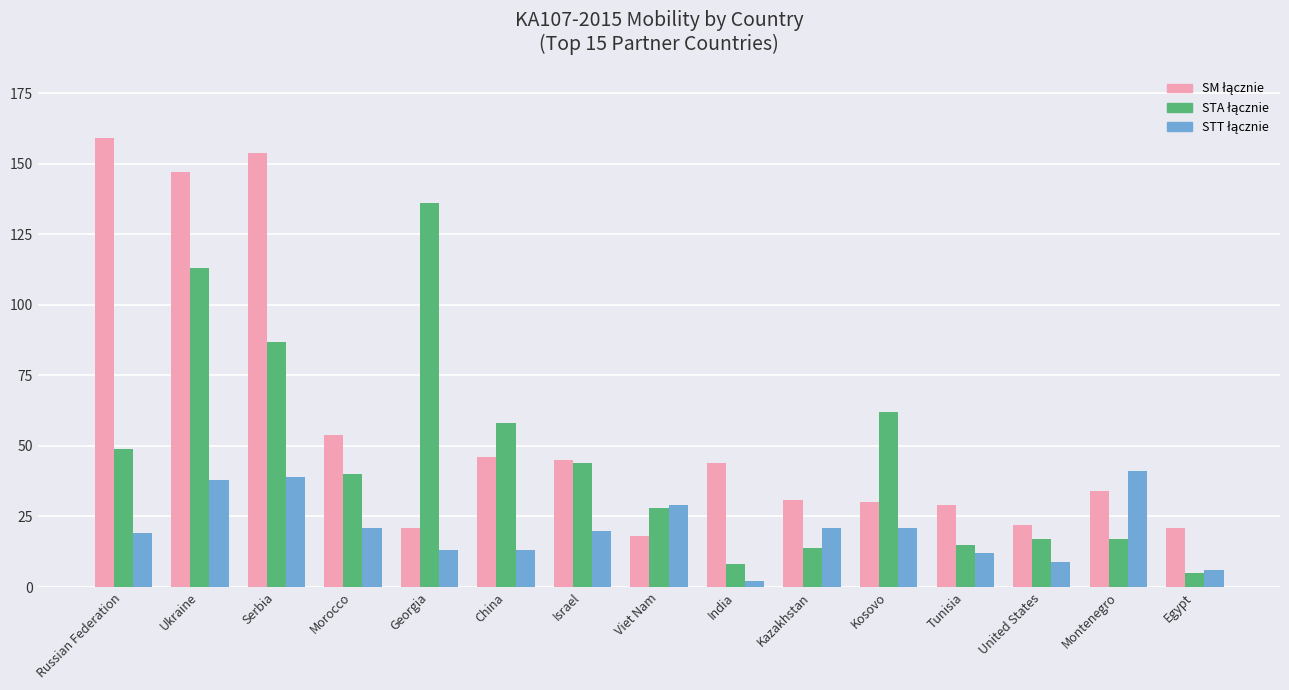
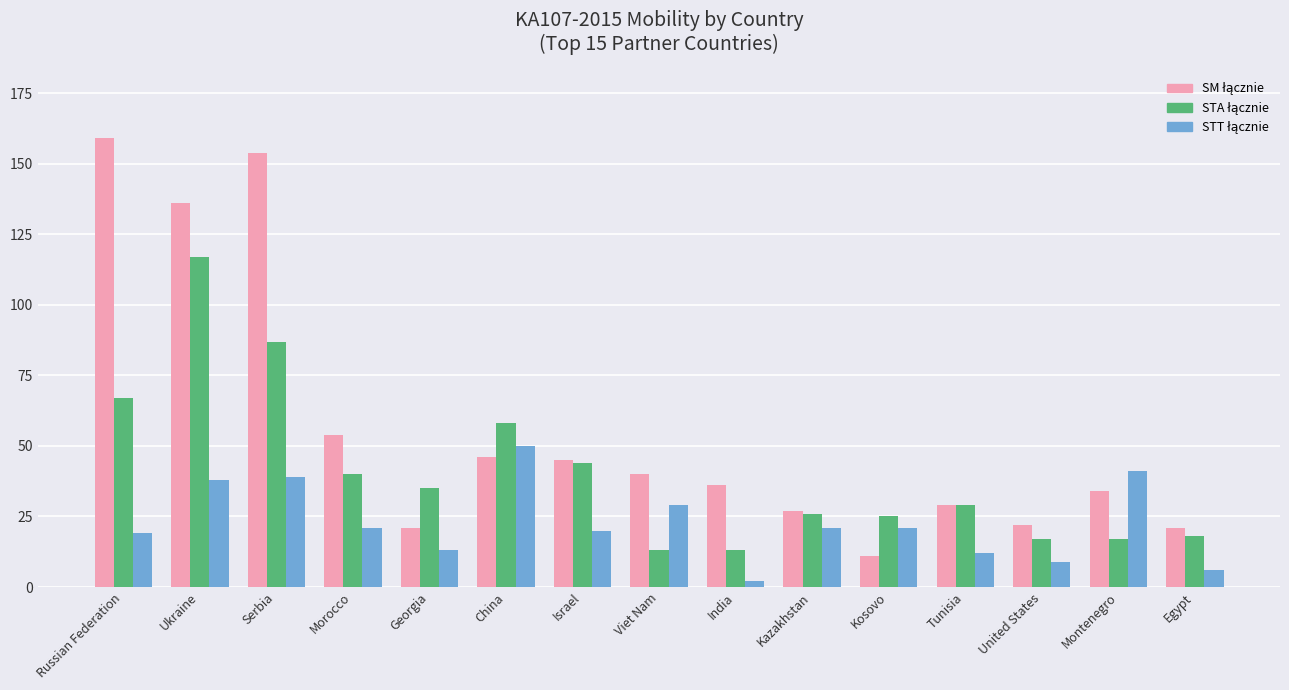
  {
    "SM łącznie": {
      "Russian Federation": 159,
-     "Ukraine": 147,
+     "Ukraine": 136,
      "Serbia": 154,
      "Morocco": 54,
      "Georgia": 21,
      "China": 46,
      "Israel": 45,
-     "Viet Nam": 18,
-     "India": 44,
-     "Kazakhstan": 31,
-     "Kosovo": 30,
+     "Viet Nam": 40,
+     "India": 36,
+     "Kazakhstan": 27,
+     "Kosovo": 11,
      "Tunisia": 29,
      "United States": 22,
      "Montenegro": 34,
      "Egypt": 21
    },
    "STA łącznie": {
-     "Russian Federation": 49,
-     "Ukraine": 113,
+     "Russian Federation": 67,
+     "Ukraine": 117,
      "Serbia": 87,
      "Morocco": 40,
-     "Georgia": 136,
+     "Georgia": 35,
      "China": 58,
      "Israel": 44,
-     "Viet Nam": 28,
-     "India": 8,
-     "Kazakhstan": 14,
-     "Kosovo": 62,
-     "Tunisia": 15,
+     "Viet Nam": 13,
+     "India": 13,
+     "Kazakhstan": 26,
+     "Kosovo": 25,
+     "Tunisia": 29,
      "United States": 17,
      "Montenegro": 17,
-     "Egypt": 5
+     "Egypt": 18
    },
    "STT łącznie": {
      "Russian Federation": 19,
      "Ukraine": 38,
      "Serbia": 39,
      "Morocco": 21,
      "Georgia": 13,
-     "China": 13,
+     "China": 50,
      "Israel": 20,
      "Viet Nam": 29,
      "India": 2,
      "Kazakhstan": 21,
      "Kosovo": 21,
      "Tunisia": 12,
      "United States": 9,
      "Montenegro": 41,
      "Egypt": 6
    }
  }
